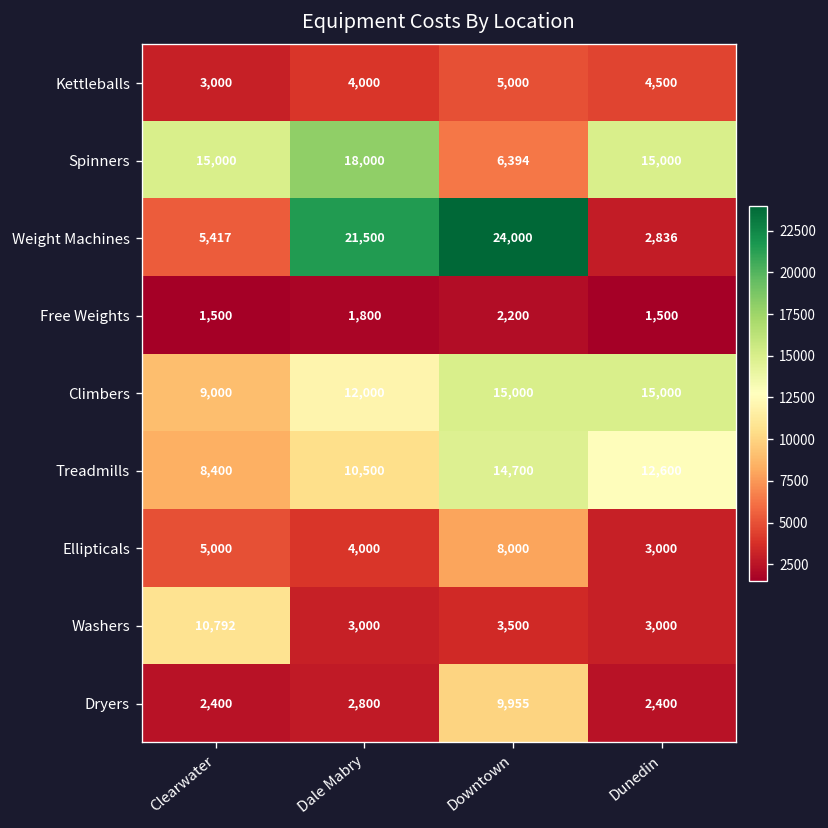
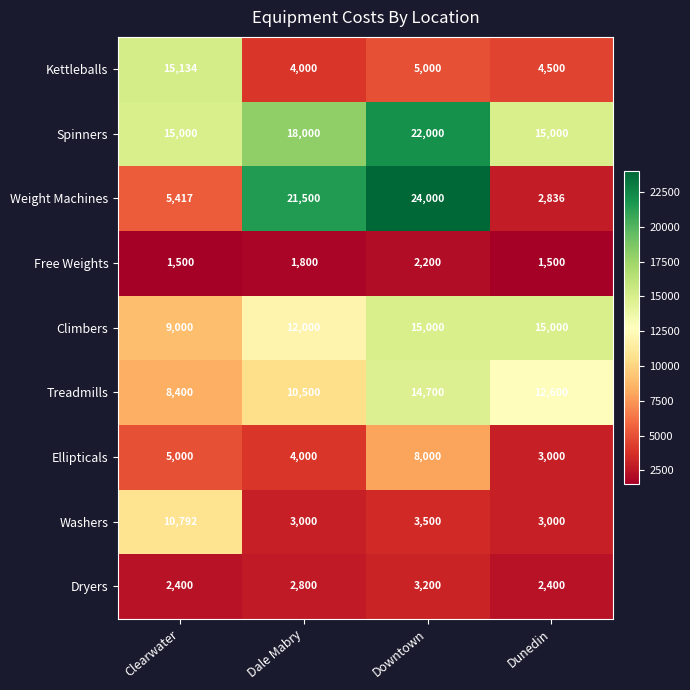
  {
    "Kettleballs": {
-     "Clearwater": "3,000",
+     "Clearwater": "15,134",
      "Dale Mabry": "4,000",
      "Downtown": "5,000",
      "Dunedin": "4,500"
    },
    "Spinners": {
      "Clearwater": "15,000",
      "Dale Mabry": "18,000",
-     "Downtown": "6,394",
+     "Downtown": "22,000",
      "Dunedin": "15,000"
    },
    "Weight Machines": {
      "Clearwater": "5,417",
      "Dale Mabry": "21,500",
      "Downtown": "24,000",
      "Dunedin": "2,836"
    },
    "Free Weights": {
      "Clearwater": "1,500",
      "Dale Mabry": "1,800",
      "Downtown": "2,200",
      "Dunedin": "1,500"
    },
    "Climbers": {
      "Clearwater": "9,000",
      "Dale Mabry": "12,000",
      "Downtown": "15,000",
      "Dunedin": "15,000"
    },
    "Treadmills": {
      "Clearwater": "8,400",
      "Dale Mabry": "10,500",
      "Downtown": "14,700",
      "Dunedin": "12,600"
    },
    "Ellipticals": {
      "Clearwater": "5,000",
      "Dale Mabry": "4,000",
      "Downtown": "8,000",
      "Dunedin": "3,000"
    },
    "Washers": {
      "Clearwater": "10,792",
      "Dale Mabry": "3,000",
      "Downtown": "3,500",
      "Dunedin": "3,000"
    },
    "Dryers": {
      "Clearwater": "2,400",
      "Dale Mabry": "2,800",
-     "Downtown": "9,955",
+     "Downtown": "3,200",
      "Dunedin": "2,400"
    }
  }
